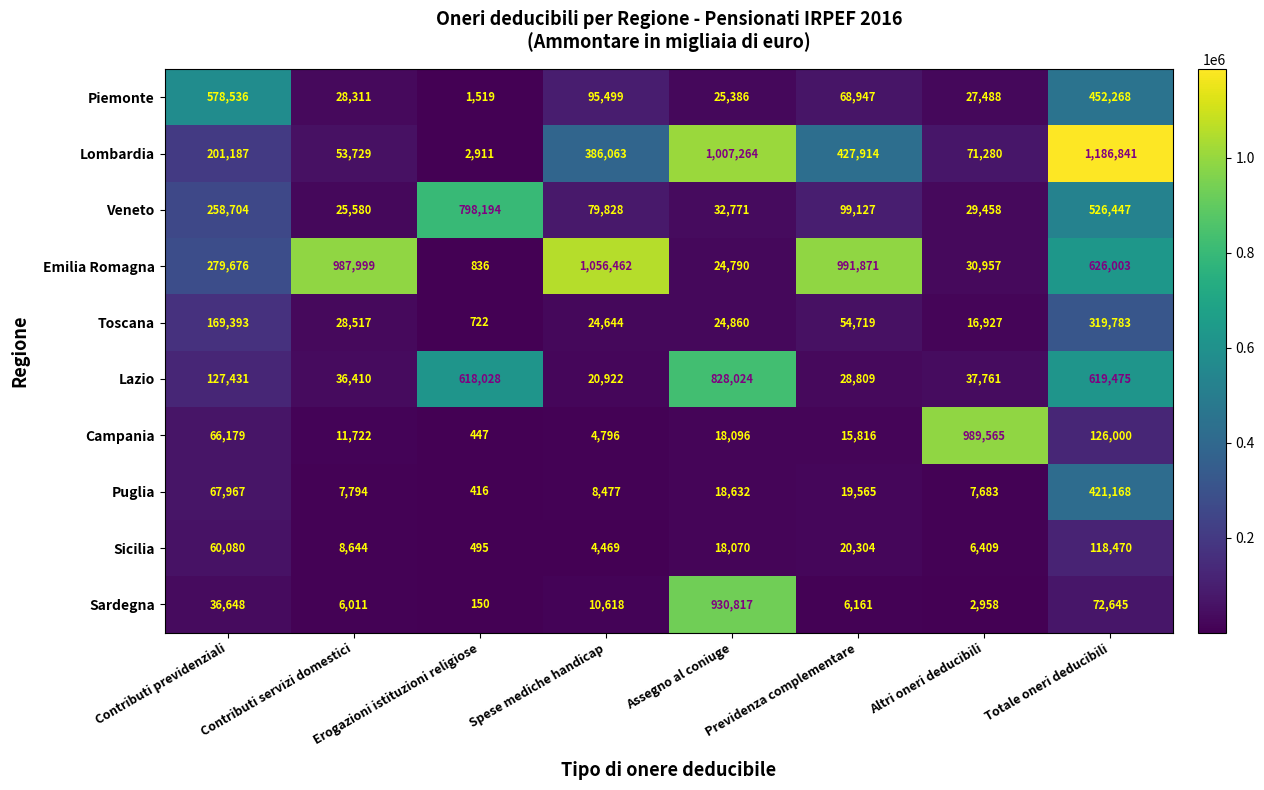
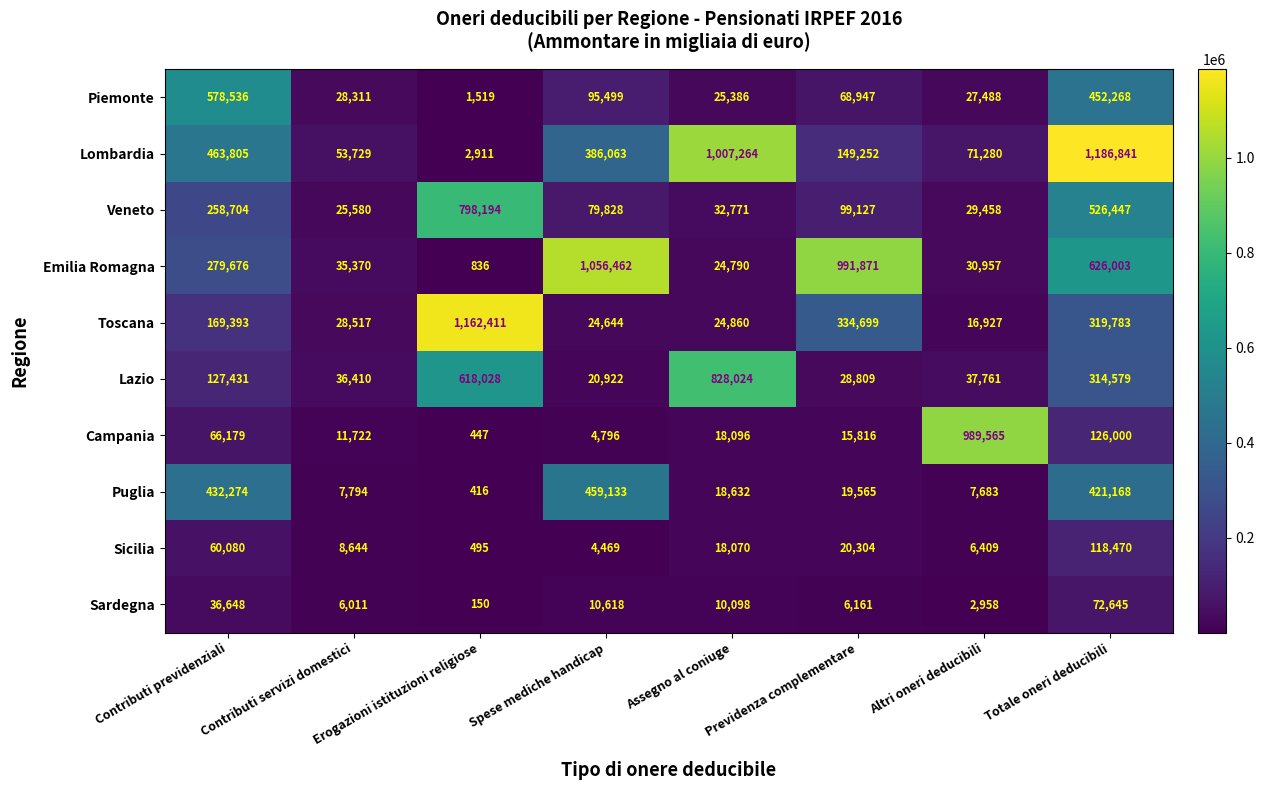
  {
    "Piemonte": {
      "Contributi previdenziali": "578,536",
      "Contributi servizi domestici": "28,311",
      "Erogazioni istituzioni religiose": "1,519",
      "Spese mediche handicap": "95,499",
      "Assegno al coniuge": "25,386",
      "Previdenza complementare": "68,947",
      "Altri oneri deducibili": "27,488",
      "Totale oneri deducibili": "452,268"
    },
    "Lombardia": {
-     "Contributi previdenziali": "201,187",
+     "Contributi previdenziali": "463,805",
      "Contributi servizi domestici": "53,729",
      "Erogazioni istituzioni religiose": "2,911",
      "Spese mediche handicap": "386,063",
      "Assegno al coniuge": "1,007,264",
-     "Previdenza complementare": "427,914",
+     "Previdenza complementare": "149,252",
      "Altri oneri deducibili": "71,280",
      "Totale oneri deducibili": "1,186,841"
    },
    "Veneto": {
      "Contributi previdenziali": "258,704",
      "Contributi servizi domestici": "25,580",
      "Erogazioni istituzioni religiose": "798,194",
      "Spese mediche handicap": "79,828",
      "Assegno al coniuge": "32,771",
      "Previdenza complementare": "99,127",
      "Altri oneri deducibili": "29,458",
      "Totale oneri deducibili": "526,447"
    },
    "Emilia Romagna": {
      "Contributi previdenziali": "279,676",
-     "Contributi servizi domestici": "987,999",
+     "Contributi servizi domestici": "35,370",
      "Erogazioni istituzioni religiose": "836",
      "Spese mediche handicap": "1,056,462",
      "Assegno al coniuge": "24,790",
      "Previdenza complementare": "991,871",
      "Altri oneri deducibili": "30,957",
      "Totale oneri deducibili": "626,003"
    },
    "Toscana": {
      "Contributi previdenziali": "169,393",
      "Contributi servizi domestici": "28,517",
-     "Erogazioni istituzioni religiose": "722",
+     "Erogazioni istituzioni religiose": "1,162,411",
      "Spese mediche handicap": "24,644",
      "Assegno al coniuge": "24,860",
-     "Previdenza complementare": "54,719",
+     "Previdenza complementare": "334,699",
      "Altri oneri deducibili": "16,927",
      "Totale oneri deducibili": "319,783"
    },
    "Lazio": {
      "Contributi previdenziali": "127,431",
      "Contributi servizi domestici": "36,410",
      "Erogazioni istituzioni religiose": "618,028",
      "Spese mediche handicap": "20,922",
      "Assegno al coniuge": "828,024",
      "Previdenza complementare": "28,809",
      "Altri oneri deducibili": "37,761",
-     "Totale oneri deducibili": "619,475"
+     "Totale oneri deducibili": "314,579"
    },
    "Campania": {
      "Contributi previdenziali": "66,179",
      "Contributi servizi domestici": "11,722",
      "Erogazioni istituzioni religiose": "447",
      "Spese mediche handicap": "4,796",
      "Assegno al coniuge": "18,096",
      "Previdenza complementare": "15,816",
      "Altri oneri deducibili": "989,565",
      "Totale oneri deducibili": "126,000"
    },
    "Puglia": {
-     "Contributi previdenziali": "67,967",
+     "Contributi previdenziali": "432,274",
      "Contributi servizi domestici": "7,794",
      "Erogazioni istituzioni religiose": "416",
-     "Spese mediche handicap": "8,477",
+     "Spese mediche handicap": "459,133",
      "Assegno al coniuge": "18,632",
      "Previdenza complementare": "19,565",
      "Altri oneri deducibili": "7,683",
      "Totale oneri deducibili": "421,168"
    },
    "Sicilia": {
      "Contributi previdenziali": "60,080",
      "Contributi servizi domestici": "8,644",
      "Erogazioni istituzioni religiose": "495",
      "Spese mediche handicap": "4,469",
      "Assegno al coniuge": "18,070",
      "Previdenza complementare": "20,304",
      "Altri oneri deducibili": "6,409",
      "Totale oneri deducibili": "118,470"
    },
    "Sardegna": {
      "Contributi previdenziali": "36,648",
      "Contributi servizi domestici": "6,011",
      "Erogazioni istituzioni religiose": "150",
      "Spese mediche handicap": "10,618",
-     "Assegno al coniuge": "930,817",
+     "Assegno al coniuge": "10,098",
      "Previdenza complementare": "6,161",
      "Altri oneri deducibili": "2,958",
      "Totale oneri deducibili": "72,645"
    }
  }
